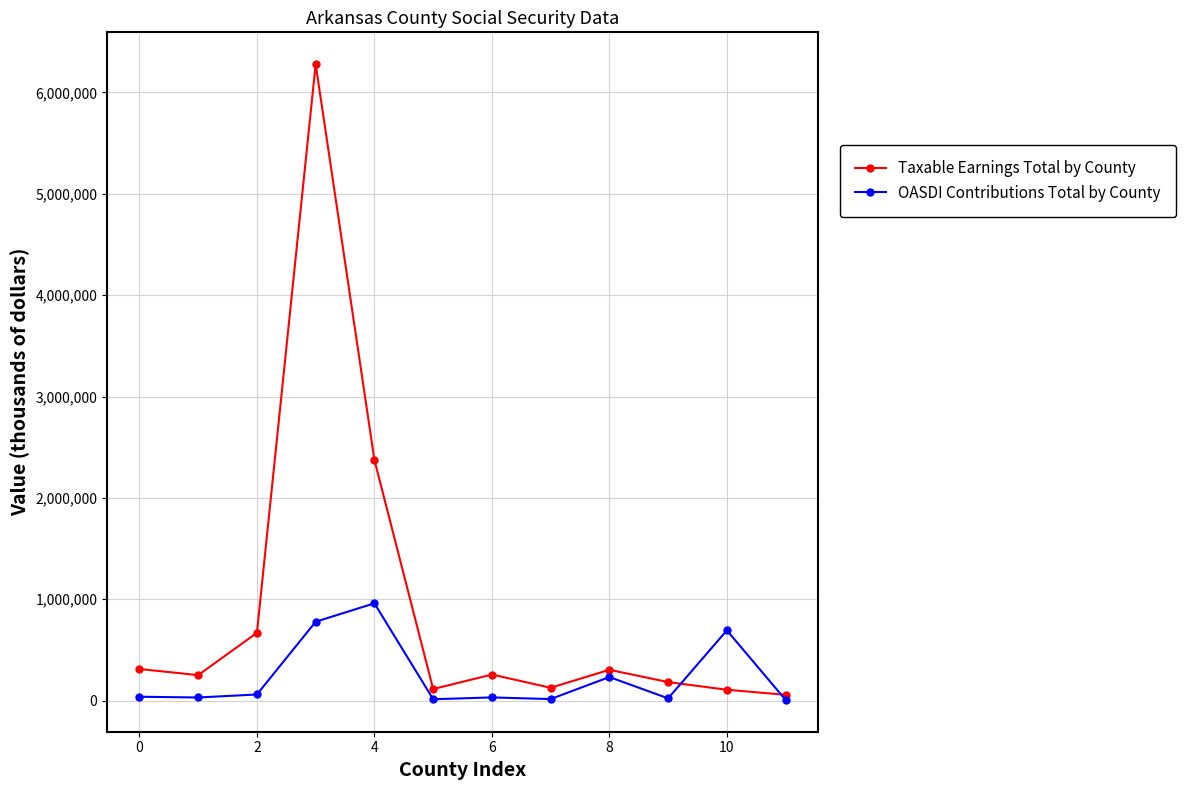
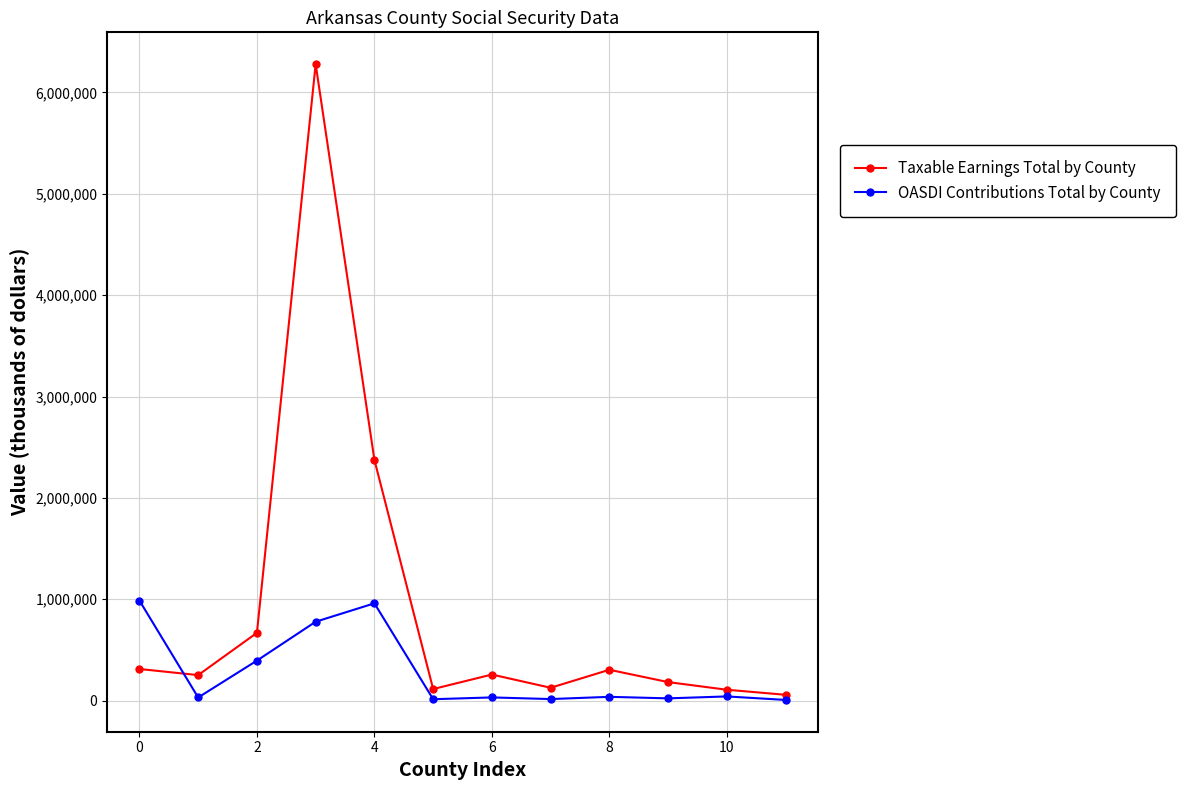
  {
    "Taxable Earnings Total by County": {
      "0": "310,000",
      "2": "670,000",
      "4": "2,370,000",
      "6": "260,000",
      "8": "300,000",
      "10": "110,000"
    },
    "OASDI Contributions Total by County": {
-     "0": "40,000",
-     "2": "60,000",
+     "0": "990,000",
+     "2": "390,000",
      "4": "960,000",
      "6": "30,000",
-     "8": "230,000",
-     "10": "690,000"
+     "8": "40,000",
+     "10": "40,000"
    }
  }
